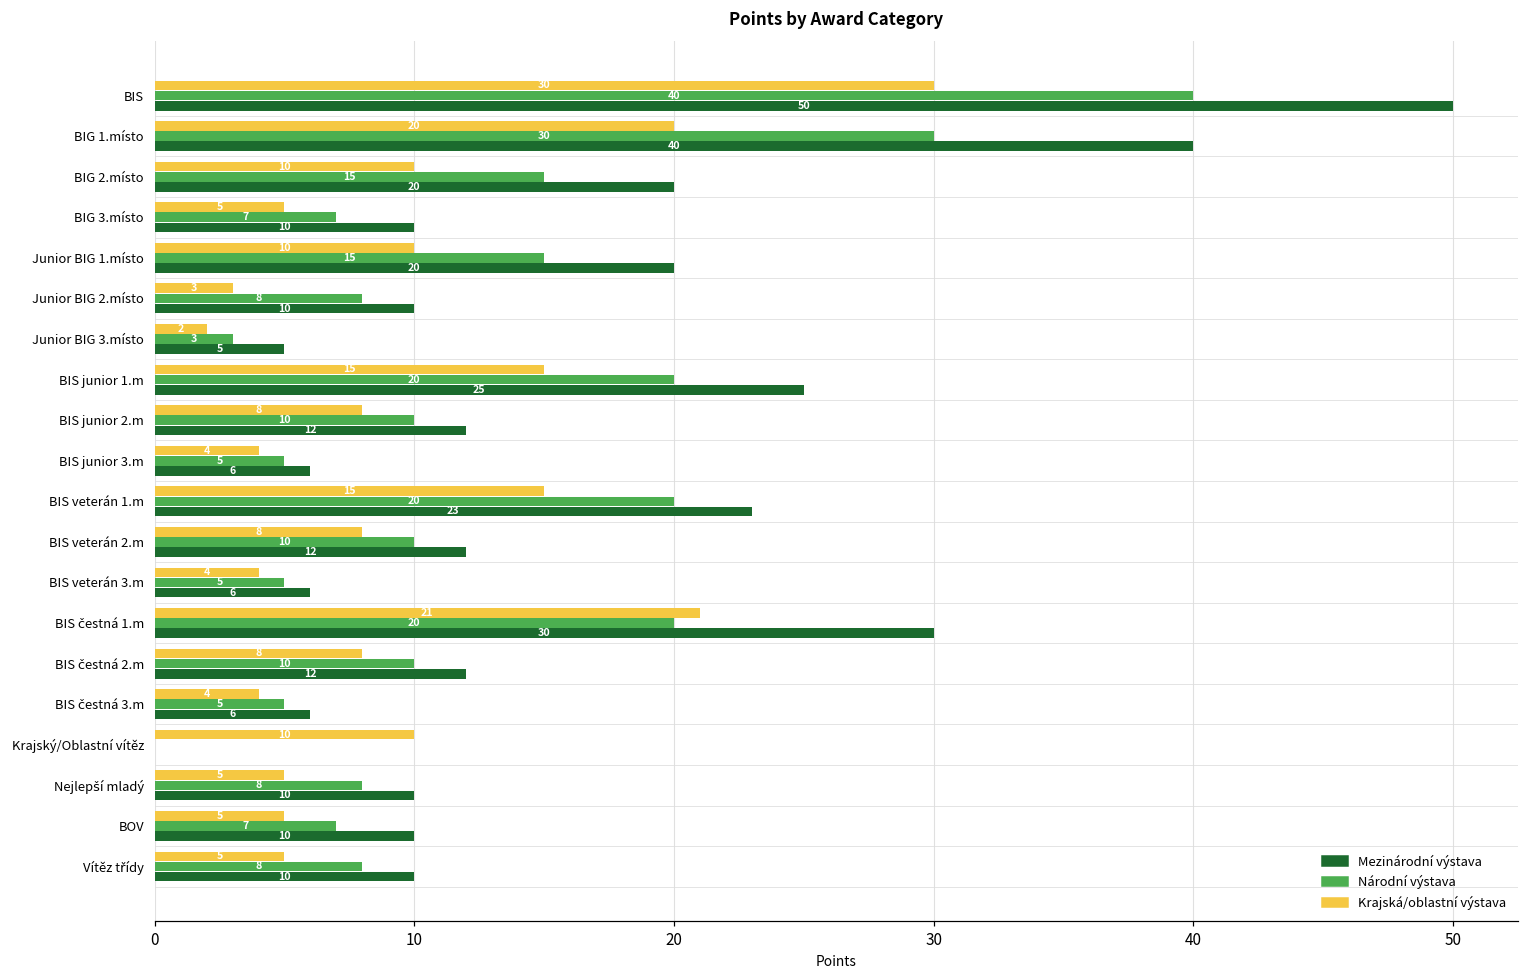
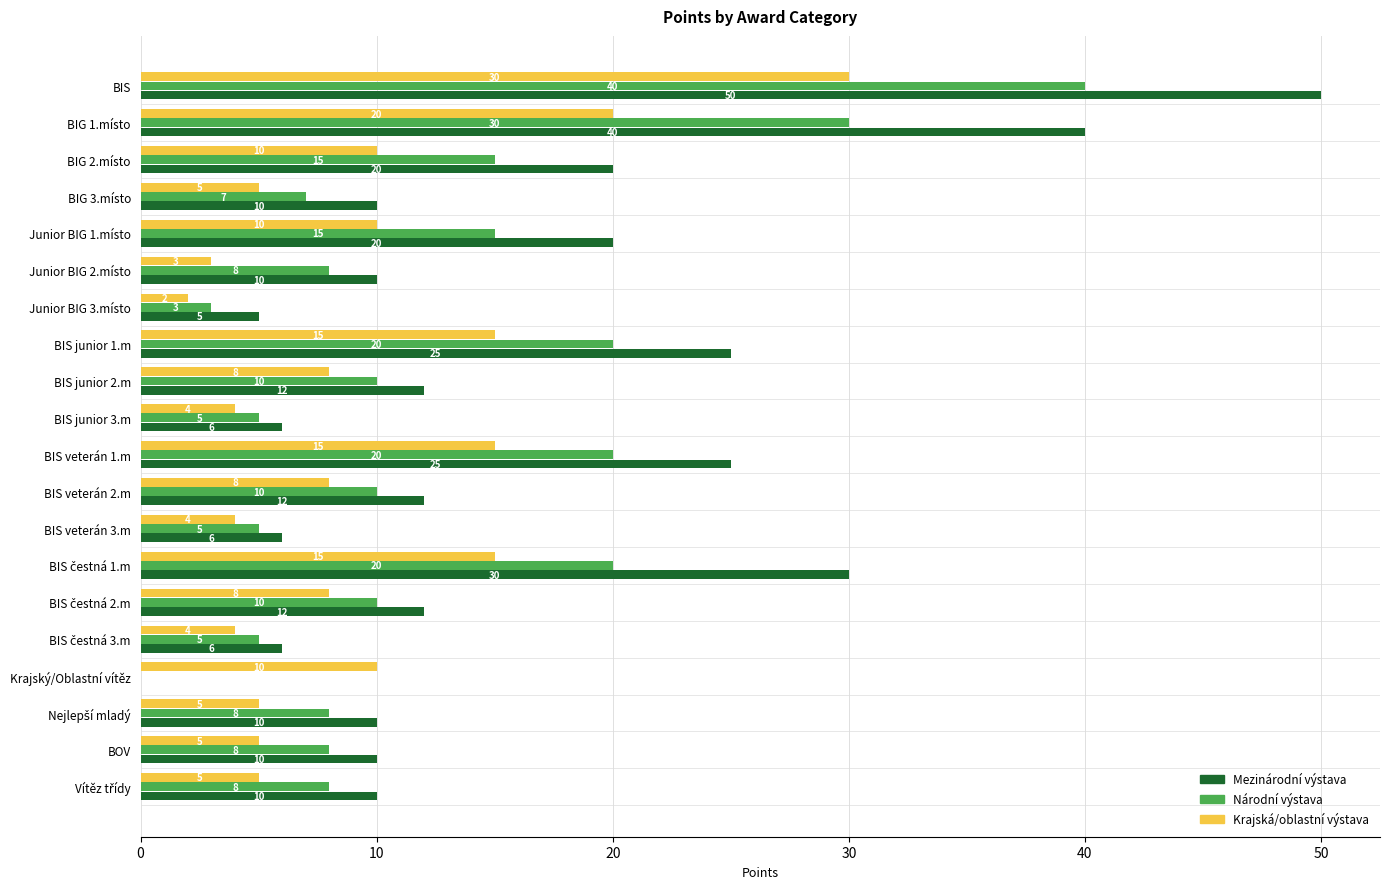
  {
    "Krajská/oblastní výstava": {
      "BIS": 30,
      "BIG 1.místo": 20,
      "BIG 2.místo": 10,
      "BIG 3.místo": 5,
      "Junior BIG 1.místo": 10,
      "Junior BIG 2.místo": 3,
      "Junior BIG 3.místo": 2,
      "BIS junior 1.m": 15,
      "BIS junior 2.m": 8,
      "BIS junior 3.m": 4,
      "BIS veterán 1.m": 15,
      "BIS veterán 2.m": 8,
      "BIS veterán 3.m": 4,
-     "BIS čestná 1.m": 21,
+     "BIS čestná 1.m": 15,
      "BIS čestná 2.m": 8,
      "BIS čestná 3.m": 4,
      "Krajský/Oblastní vítěz": 10,
      "Nejlepší mladý": 5,
      "BOV": 5,
      "Vítěz třídy": 5
    },
    "Národní výstava": {
      "BIS": 40,
      "BIG 1.místo": 30,
      "BIG 2.místo": 15,
      "BIG 3.místo": 7,
      "Junior BIG 1.místo": 15,
      "Junior BIG 2.místo": 8,
      "Junior BIG 3.místo": 3,
      "BIS junior 1.m": 20,
      "BIS junior 2.m": 10,
      "BIS junior 3.m": 5,
      "BIS veterán 1.m": 20,
      "BIS veterán 2.m": 10,
      "BIS veterán 3.m": 5,
      "BIS čestná 1.m": 20,
      "BIS čestná 2.m": 10,
      "BIS čestná 3.m": 5,
      "Nejlepší mladý": 8,
-     "BOV": 7,
+     "BOV": 8,
      "Vítěz třídy": 8
    },
    "Mezinárodní výstava": {
      "BIS": 50,
      "BIG 1.místo": 40,
      "BIG 2.místo": 20,
      "BIG 3.místo": 10,
      "Junior BIG 1.místo": 20,
      "Junior BIG 2.místo": 10,
      "Junior BIG 3.místo": 5,
      "BIS junior 1.m": 25,
      "BIS junior 2.m": 12,
      "BIS junior 3.m": 6,
-     "BIS veterán 1.m": 23,
+     "BIS veterán 1.m": 25,
      "BIS veterán 2.m": 12,
      "BIS veterán 3.m": 6,
      "BIS čestná 1.m": 30,
      "BIS čestná 2.m": 12,
      "BIS čestná 3.m": 6,
      "Nejlepší mladý": 10,
      "BOV": 10,
      "Vítěz třídy": 10
    }
  }
